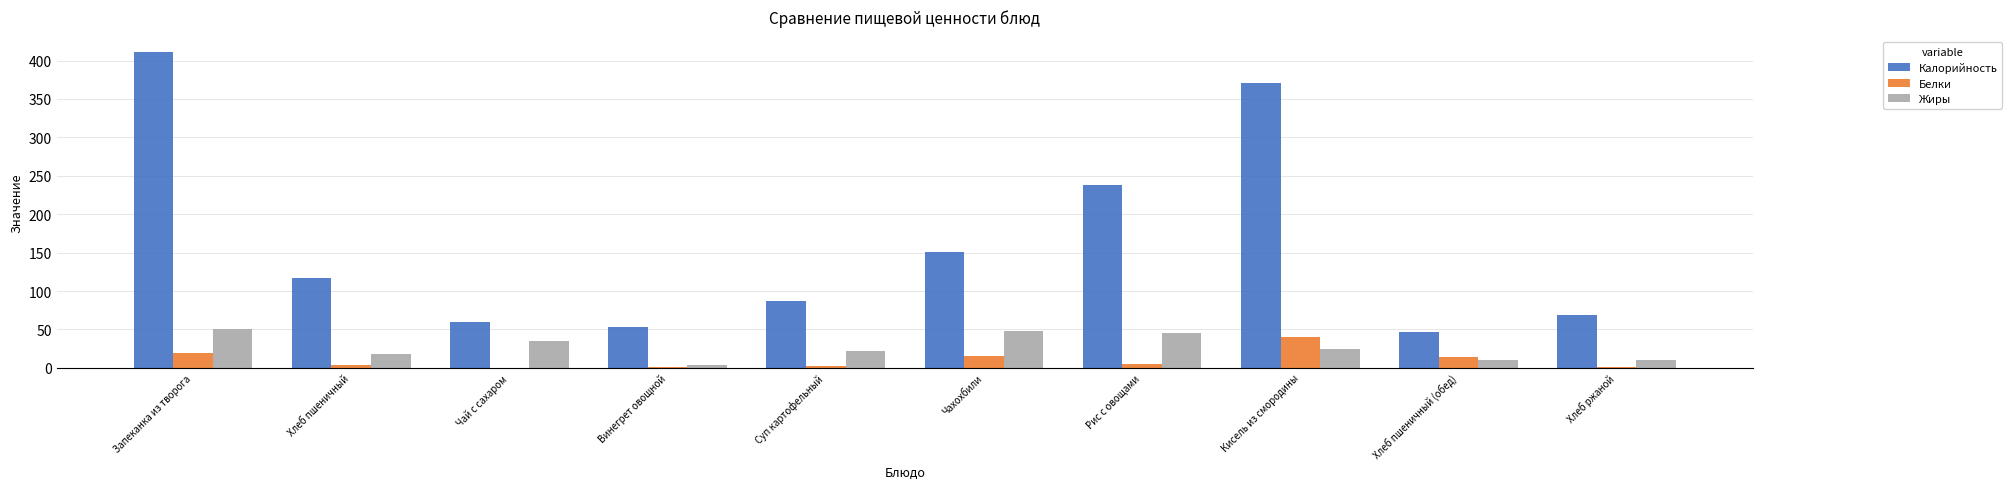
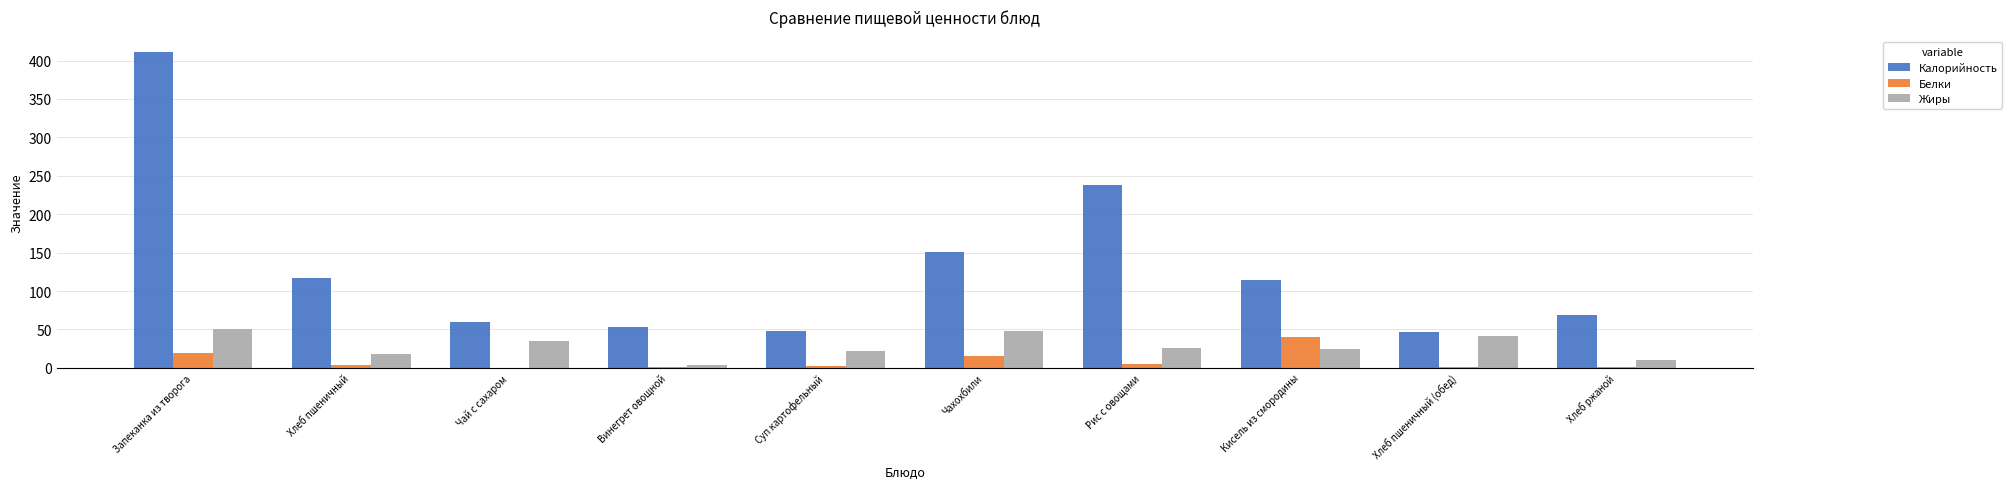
  {
    "Калорийность": {
      "Запеканка из творога": 410,
      "Хлеб пшеничный": 120,
      "Чай с сахаром": 60,
      "Винегрет овощной": 50,
-     "Суп картофельный": 90,
+     "Суп картофельный": 50,
      "Чахохбили": 150,
      "Рис с овощами": 240,
-     "Кисель из смородины": 370,
+     "Кисель из смородины": 110,
      "Хлеб пшеничный (обед)": 50,
      "Хлеб ржаной": 70
    },
    "Белки": {
      "Запеканка из творога": 20,
      "Хлеб пшеничный": 0,
      "Чахохбили": 10,
      "Рис с овощами": 0,
      "Кисель из смородины": 40,
-     "Хлеб пшеничный (обед)": 10
+     "Хлеб пшеничный (обед)": 0
    },
    "Жиры": {
      "Запеканка из творога": 50,
      "Хлеб пшеничный": 20,
      "Чай с сахаром": 40,
      "Винегрет овощной": 0,
      "Суп картофельный": 20,
      "Чахохбили": 50,
-     "Рис с овощами": 40,
+     "Рис с овощами": 30,
      "Кисель из смородины": 20,
-     "Хлеб пшеничный (обед)": 10,
+     "Хлеб пшеничный (обед)": 40,
      "Хлеб ржаной": 10
    }
  }
